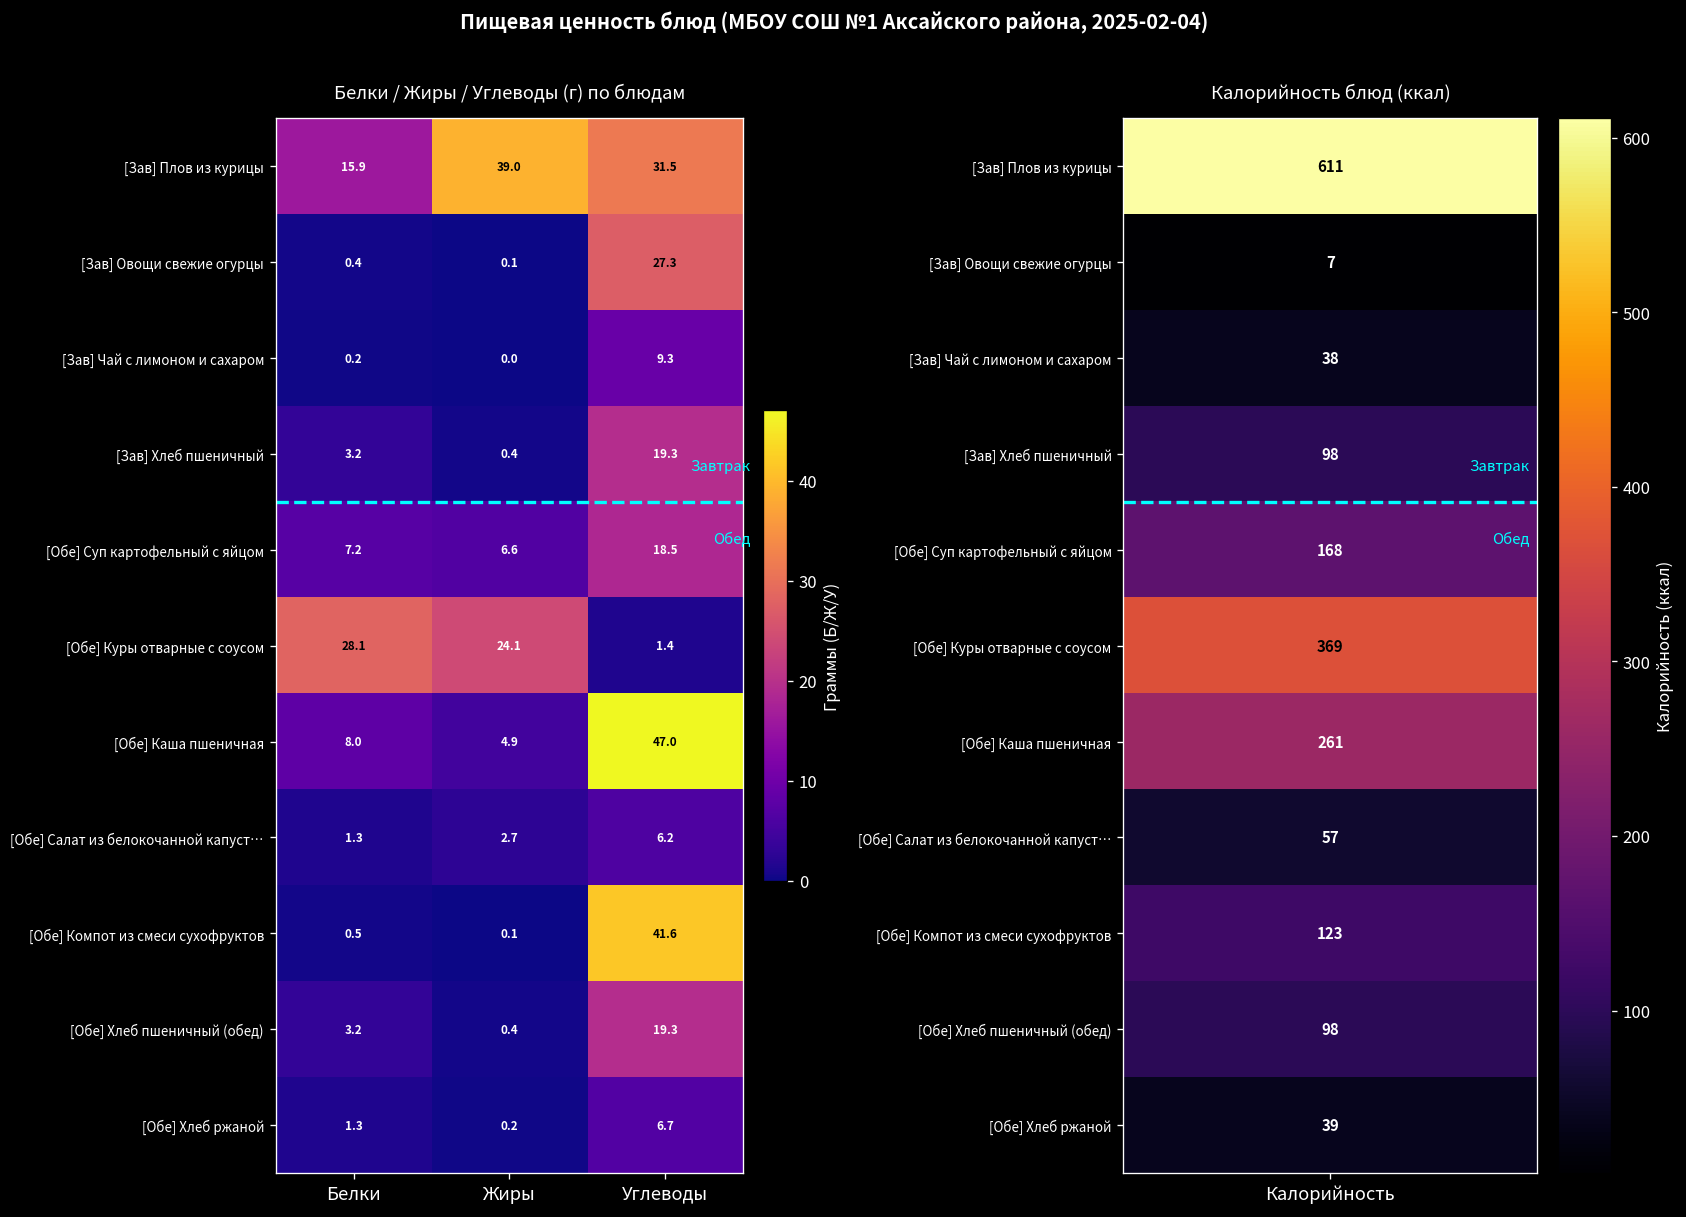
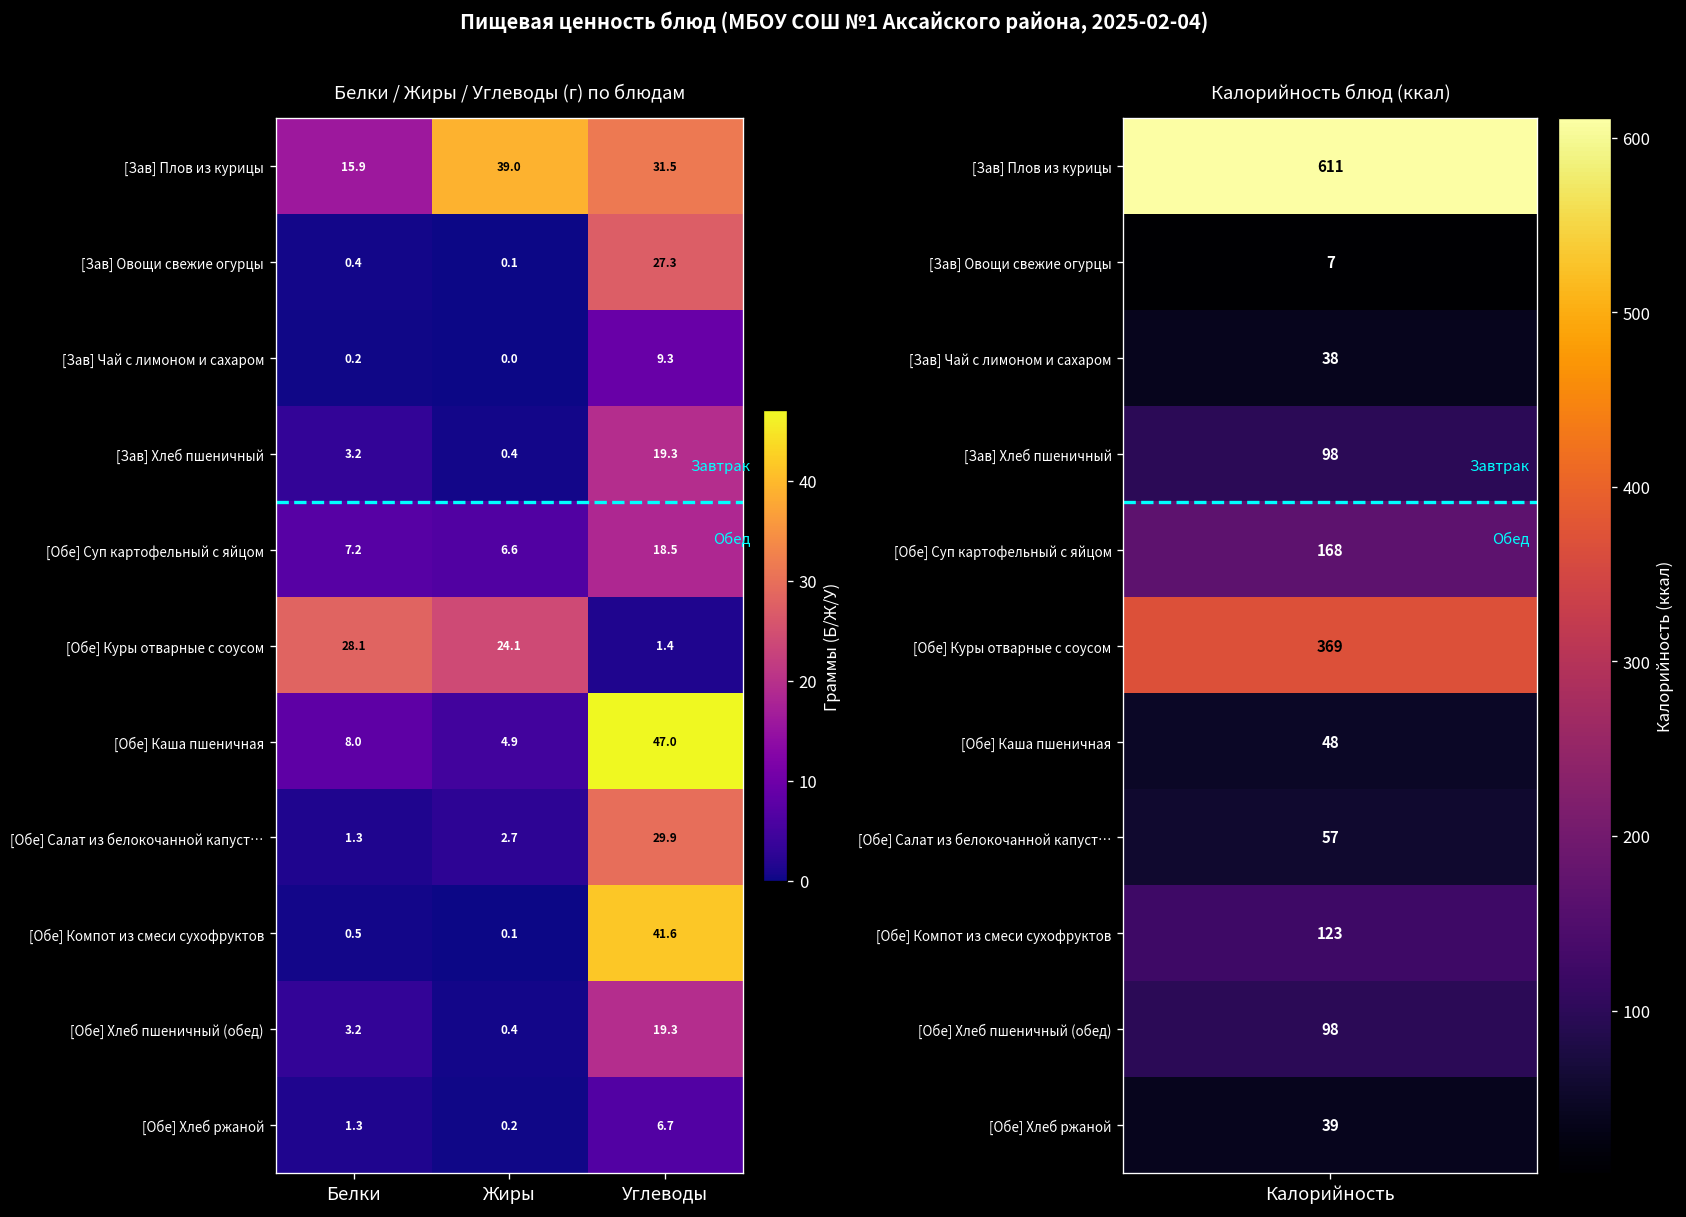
  {
    "Белки / Жиры / Углеводы (г) по блюдам": {
      "[Зав] Плов из курицы": {
        "Белки": 15.9,
        "Жиры": 39.0,
        "Углеводы": 31.5
      },
      "[Зав] Овощи свежие огурцы": {
        "Белки": 0.4,
        "Жиры": 0.1,
        "Углеводы": 27.3
      },
      "[Зав] Чай с лимоном и сахаром": {
        "Белки": 0.2,
        "Жиры": 0.0,
        "Углеводы": 9.3
      },
      "[Зав] Хлеб пшеничный": {
        "Белки": 3.2,
        "Жиры": 0.4
      },
      "[Обе] Суп картофельный с яйцом": {
        "Белки": 7.2,
        "Жиры": 6.6
      },
      "[Обе] Куры отварные с соусом": {
        "Белки": 28.1,
        "Жиры": 24.1,
        "Углеводы": 1.4
      },
      "[Обе] Каша пшеничная": {
        "Белки": 8.0,
        "Жиры": 4.9,
        "Углеводы": 47.0
      },
      "[Обе] Салат из белокочанной капуст…": {
        "Белки": 1.3,
        "Жиры": 2.7,
-       "Углеводы": 6.2
+       "Углеводы": 29.9
      },
      "[Обе] Компот из смеси сухофруктов": {
        "Белки": 0.5,
        "Жиры": 0.1,
        "Углеводы": 41.6
      },
      "[Обе] Хлеб пшеничный (обед)": {
        "Белки": 3.2,
        "Жиры": 0.4,
        "Углеводы": 19.3
      },
      "[Обе] Хлеб ржаной": {
        "Белки": 1.3,
        "Жиры": 0.2,
        "Углеводы": 6.7
      }
    },
    "Калорийность блюд (ккал)": {
      "[Зав] Плов из курицы": {
        "Калорийность": 611
      },
      "[Зав] Овощи свежие огурцы": {
        "Калорийность": 7
      },
      "[Зав] Чай с лимоном и сахаром": {
        "Калорийность": 38
      },
      "[Обе] Куры отварные с соусом": {
        "Калорийность": 369
      },
      "[Обе] Каша пшеничная": {
-       "Калорийность": 261
+       "Калорийность": 48
      },
      "[Обе] Салат из белокочанной капуст…": {
        "Калорийность": 57
      },
      "[Обе] Компот из смеси сухофруктов": {
        "Калорийность": 123
      },
      "[Обе] Хлеб пшеничный (обед)": {
        "Калорийность": 98
      },
      "[Обе] Хлеб ржаной": {
        "Калорийность": 39
      }
    }
  }
